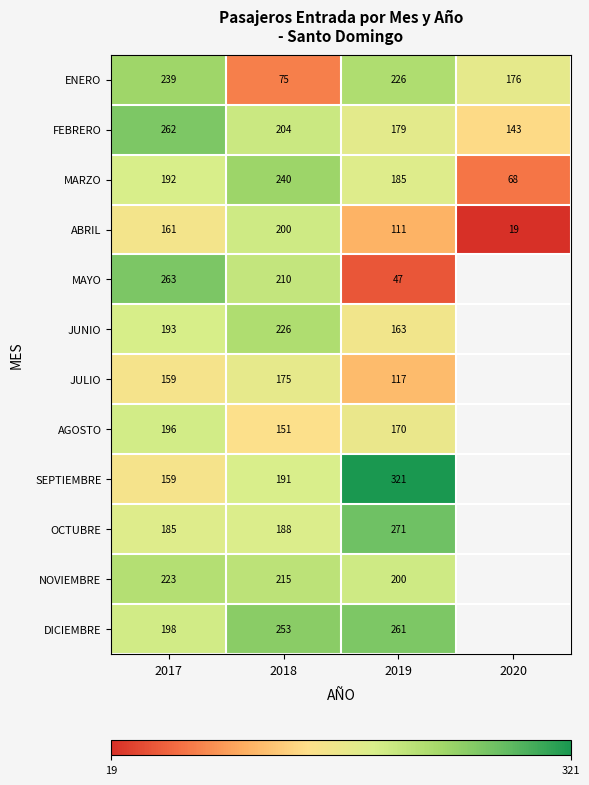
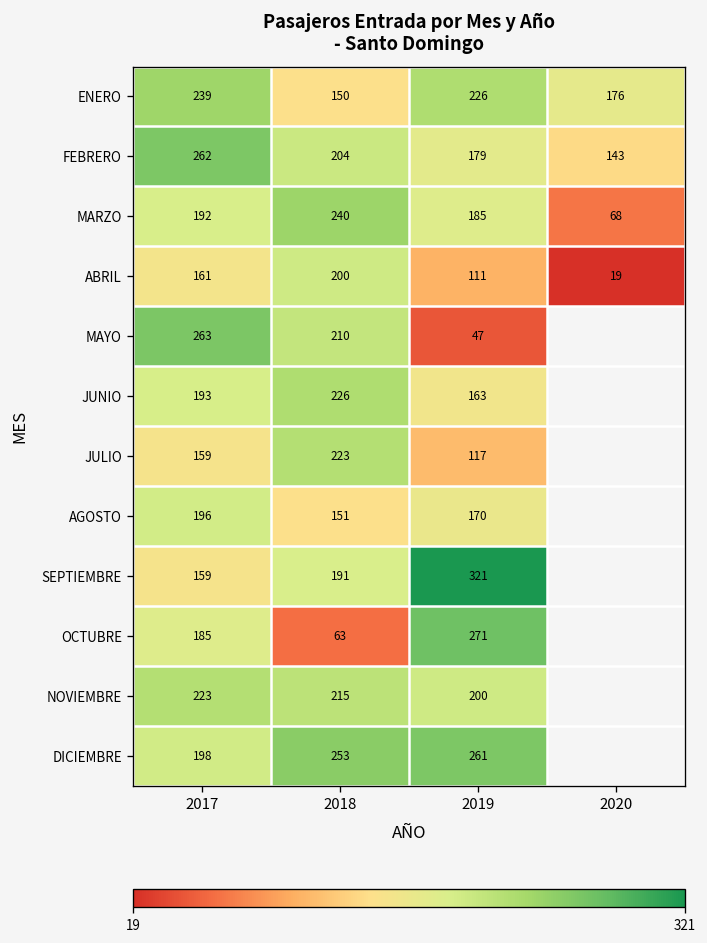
  {
    "ENERO": {
      "2017": 239,
-     "2018": 75,
+     "2018": 150,
      "2019": 226,
      "2020": 176
    },
    "FEBRERO": {
      "2017": 262,
      "2018": 204,
      "2019": 179,
      "2020": 143
    },
    "MARZO": {
      "2017": 192,
      "2018": 240,
      "2019": 185,
      "2020": 68
    },
    "ABRIL": {
      "2017": 161,
      "2018": 200,
      "2019": 111,
      "2020": 19
    },
    "MAYO": {
      "2017": 263,
      "2018": 210,
      "2019": 47
    },
    "JUNIO": {
      "2017": 193,
      "2018": 226,
      "2019": 163
    },
    "JULIO": {
      "2017": 159,
-     "2018": 175,
+     "2018": 223,
      "2019": 117
    },
    "AGOSTO": {
      "2017": 196,
      "2018": 151,
      "2019": 170
    },
    "SEPTIEMBRE": {
      "2017": 159,
      "2018": 191,
      "2019": 321
    },
    "OCTUBRE": {
      "2017": 185,
-     "2018": 188,
+     "2018": 63,
      "2019": 271
    },
    "NOVIEMBRE": {
      "2017": 223,
      "2018": 215,
      "2019": 200
    },
    "DICIEMBRE": {
      "2017": 198,
      "2018": 253,
      "2019": 261
    }
  }
